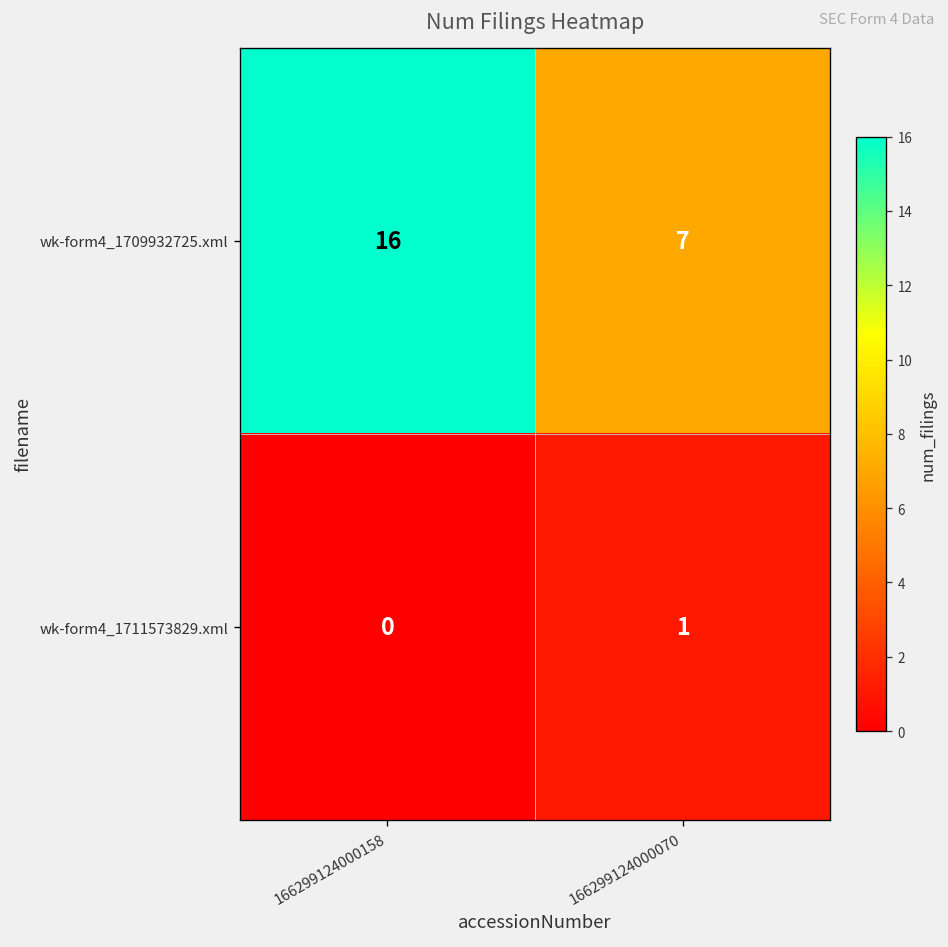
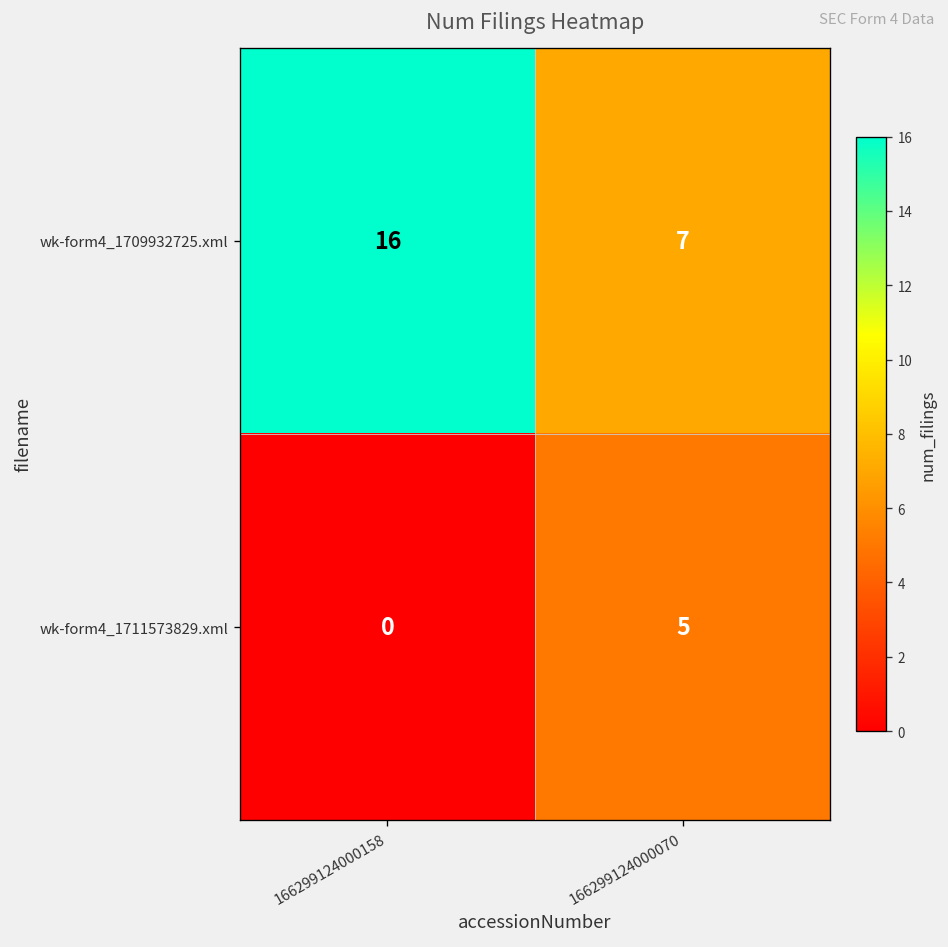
  {
    "wk-form4_1709932725.xml": {
      "166299124000158": 16,
      "166299124000070": 7
    },
    "wk-form4_1711573829.xml": {
      "166299124000158": 0,
-     "166299124000070": 1
+     "166299124000070": 5
    }
  }
